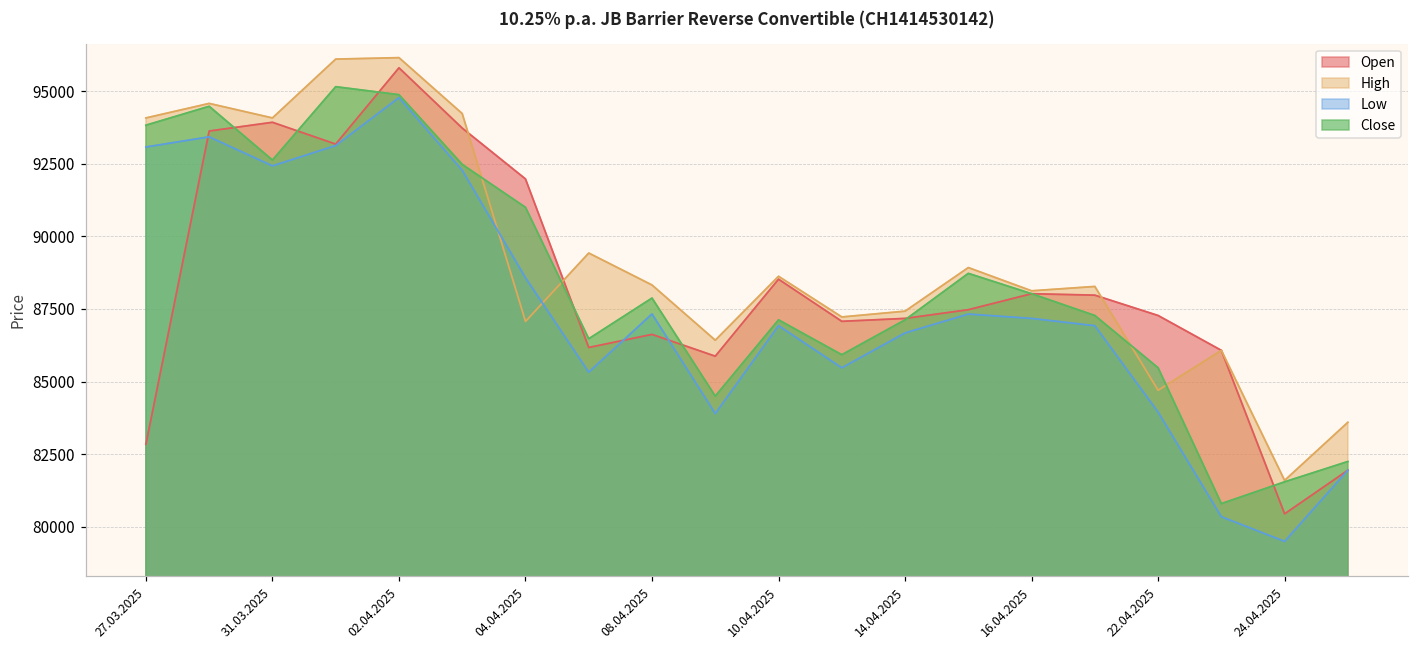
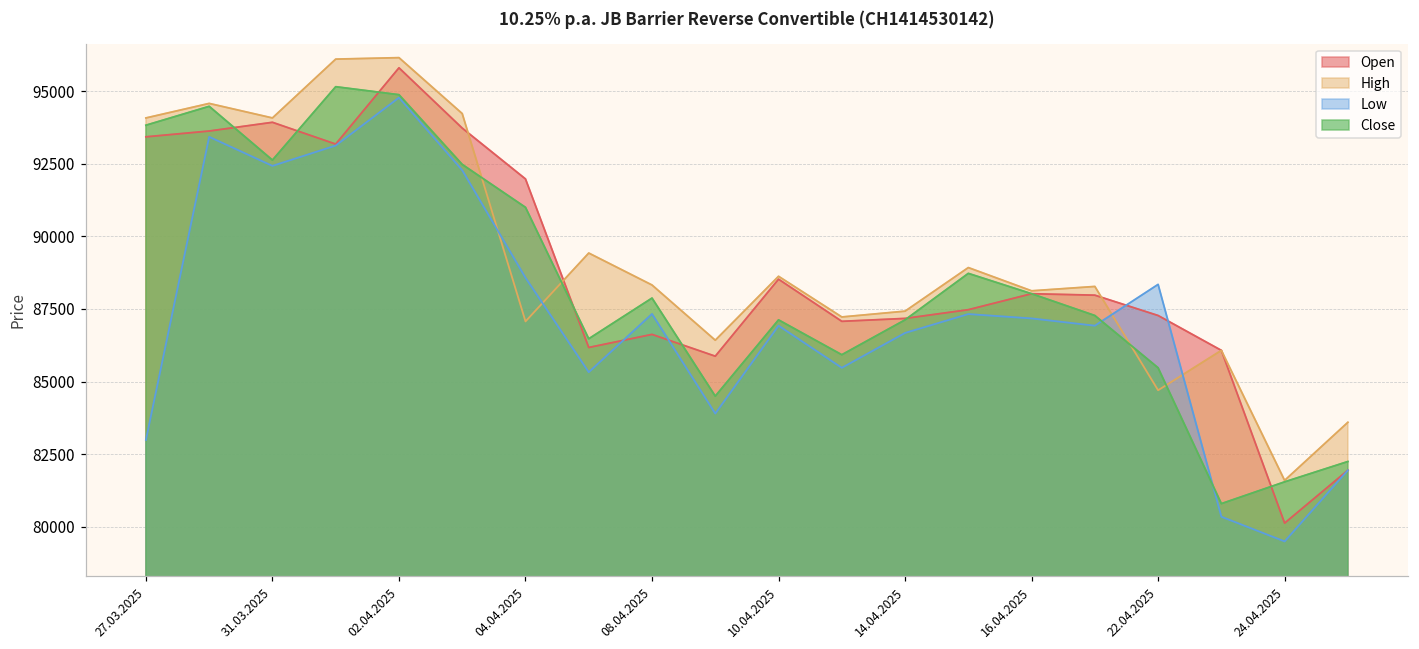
  {
    "Open": {
-     "27.03.2025": 82800,
+     "27.03.2025": 93400,
      "31.03.2025": 93900,
      "02.04.2025": 95800,
      "04.04.2025": 92000,
      "08.04.2025": 86600,
      "10.04.2025": 88500,
      "22.04.2025": 87300,
-     "24.04.2025": 80500
+     "24.04.2025": 80100
    },
    "High": {
      "27.03.2025": 94100,
      "31.03.2025": 94100,
      "02.04.2025": 96200,
      "04.04.2025": 87100,
      "08.04.2025": 88300,
      "10.04.2025": 88600,
      "14.04.2025": 87400,
      "16.04.2025": 88100,
      "22.04.2025": 84700
    },
    "Low": {
-     "27.03.2025": 93100,
+     "27.03.2025": 83000,
      "31.03.2025": 92400,
      "02.04.2025": 94800,
      "04.04.2025": 88600,
      "08.04.2025": 87300,
      "10.04.2025": 86900,
      "14.04.2025": 86700,
      "16.04.2025": 87200,
-     "22.04.2025": 84000,
+     "22.04.2025": 88300,
      "24.04.2025": 79500
    },
    "Close": {
      "27.03.2025": 93800,
      "31.03.2025": 92600,
      "02.04.2025": 94900,
      "04.04.2025": 91000,
      "08.04.2025": 87900,
      "10.04.2025": 87100,
      "22.04.2025": 85500
    }
  }
